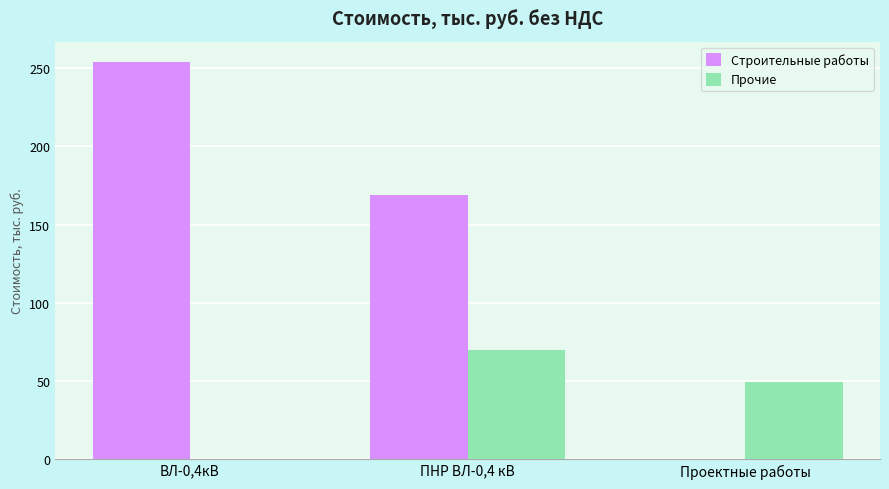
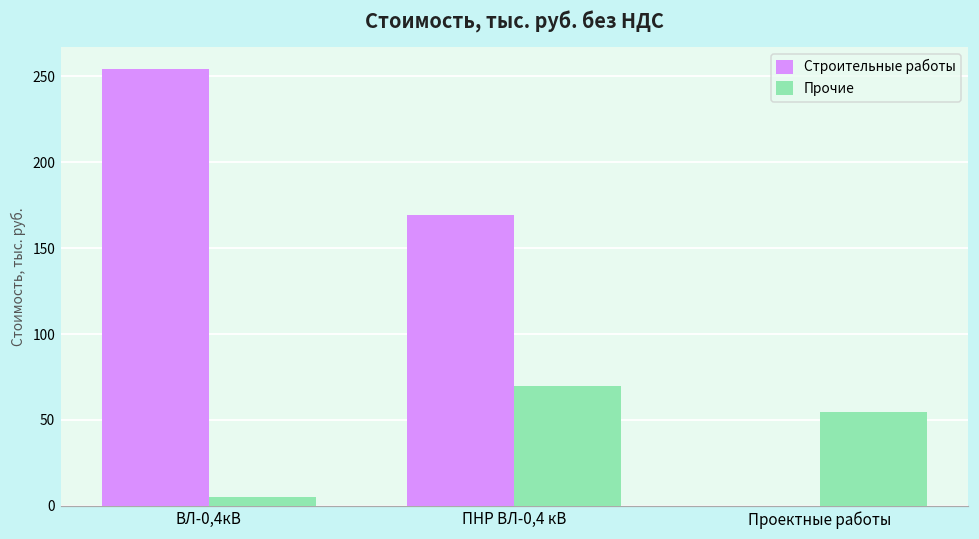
  {
    "Строительные работы": {
      "ВЛ-0,4кВ": 254,
      "ПНР ВЛ-0,4 кВ": 169,
      "Проектные работы": 0
    },
    "Прочие": {
-     "ВЛ-0,4кВ": 0,
+     "ВЛ-0,4кВ": 5,
      "ПНР ВЛ-0,4 кВ": 70,
-     "Проектные работы": 49
+     "Проектные работы": 54
    }
  }
